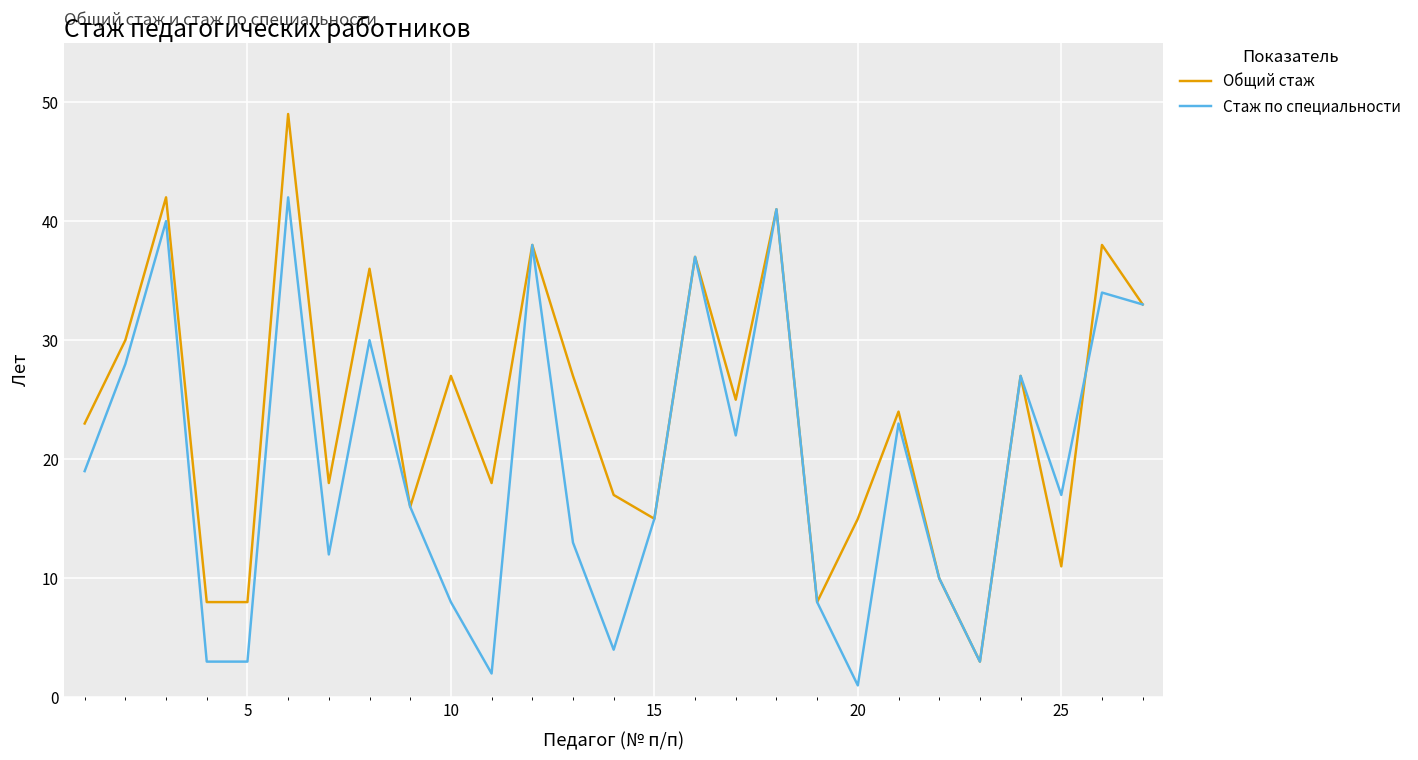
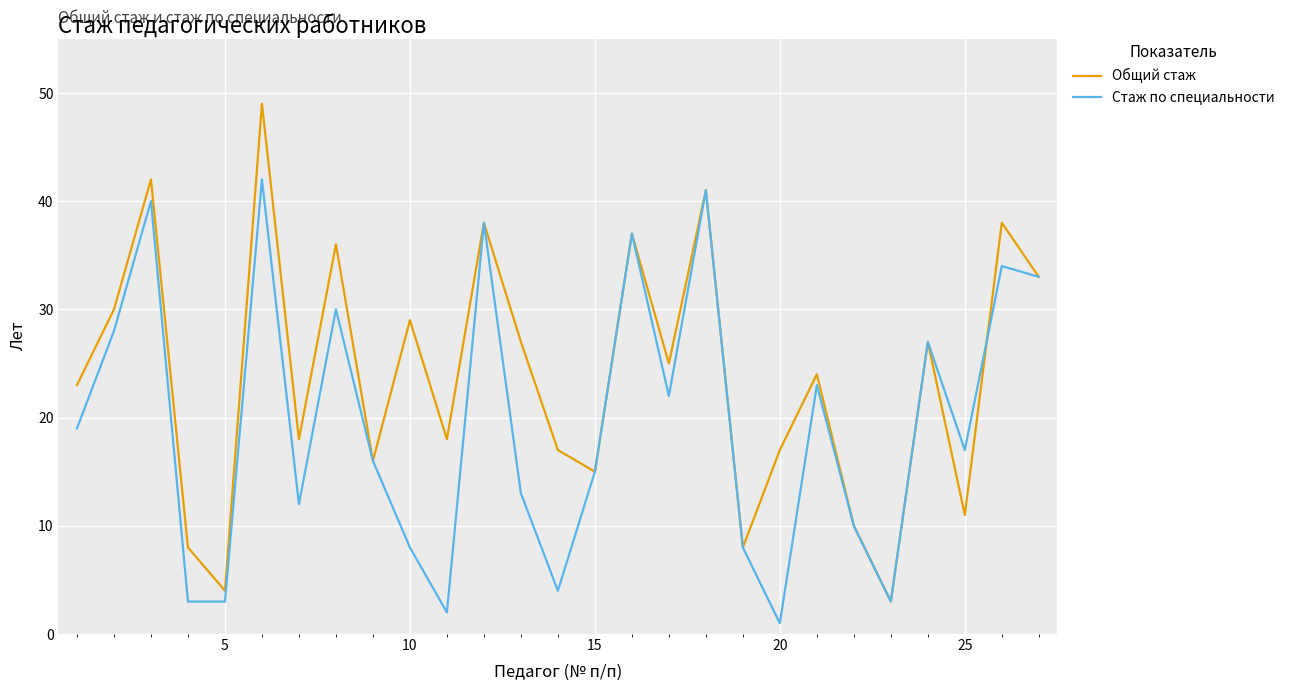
  {
    "Общий стаж": {
-     "5": 8,
-     "10": 27,
-     "20": 15,
+     "5": 4,
+     "10": 29,
+     "20": 17,
      "25": 11
    },
    "Стаж по специальности": {
      "5": 3,
      "10": 8,
      "20": 1,
      "25": 17
    }
  }
